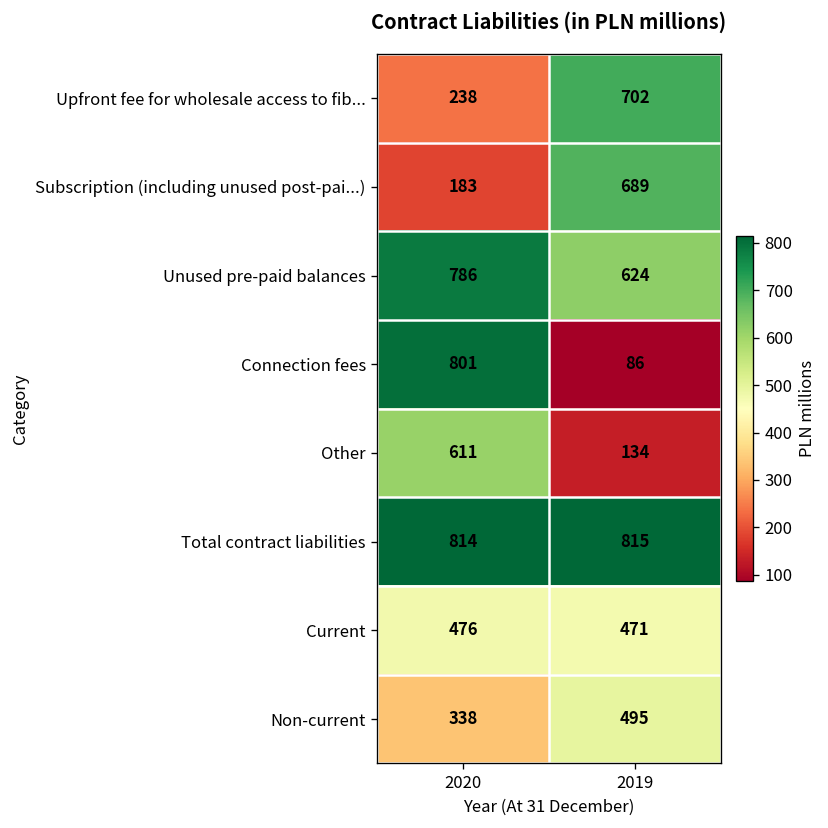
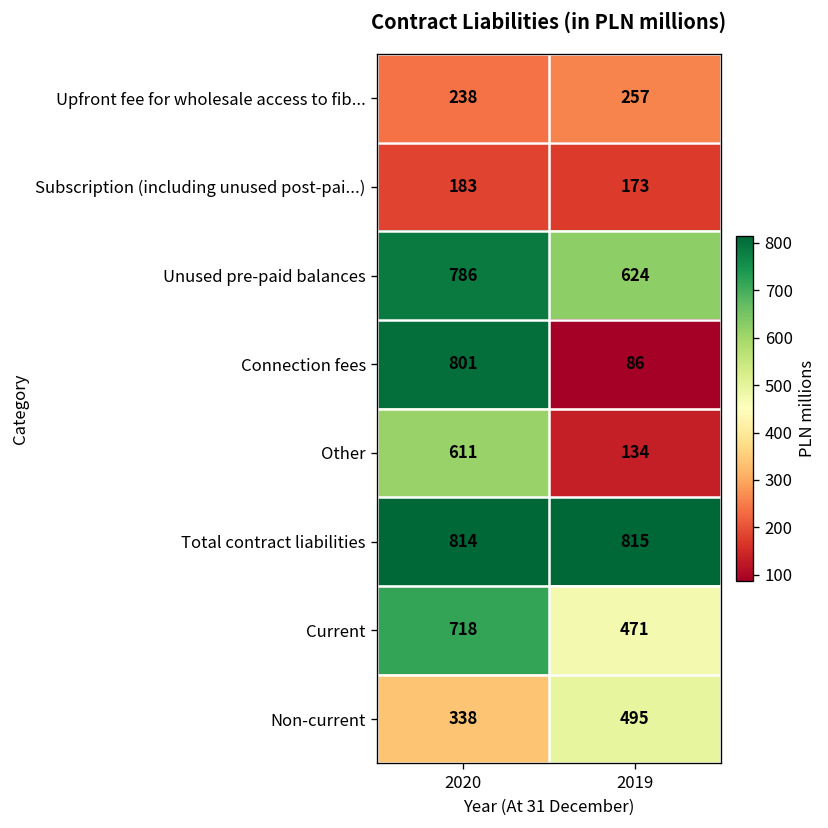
  {
    "Upfront fee for wholesale access to fib...": {
      "2020": 238,
-     "2019": 702
+     "2019": 257
    },
    "Subscription (including unused post-pai...)": {
      "2020": 183,
-     "2019": 689
+     "2019": 173
    },
    "Unused pre-paid balances": {
      "2020": 786,
      "2019": 624
    },
    "Connection fees": {
      "2020": 801,
      "2019": 86
    },
    "Other": {
      "2020": 611,
      "2019": 134
    },
    "Total contract liabilities": {
      "2020": 814,
      "2019": 815
    },
    "Current": {
-     "2020": 476,
+     "2020": 718,
      "2019": 471
    },
    "Non-current": {
      "2020": 338,
      "2019": 495
    }
  }
